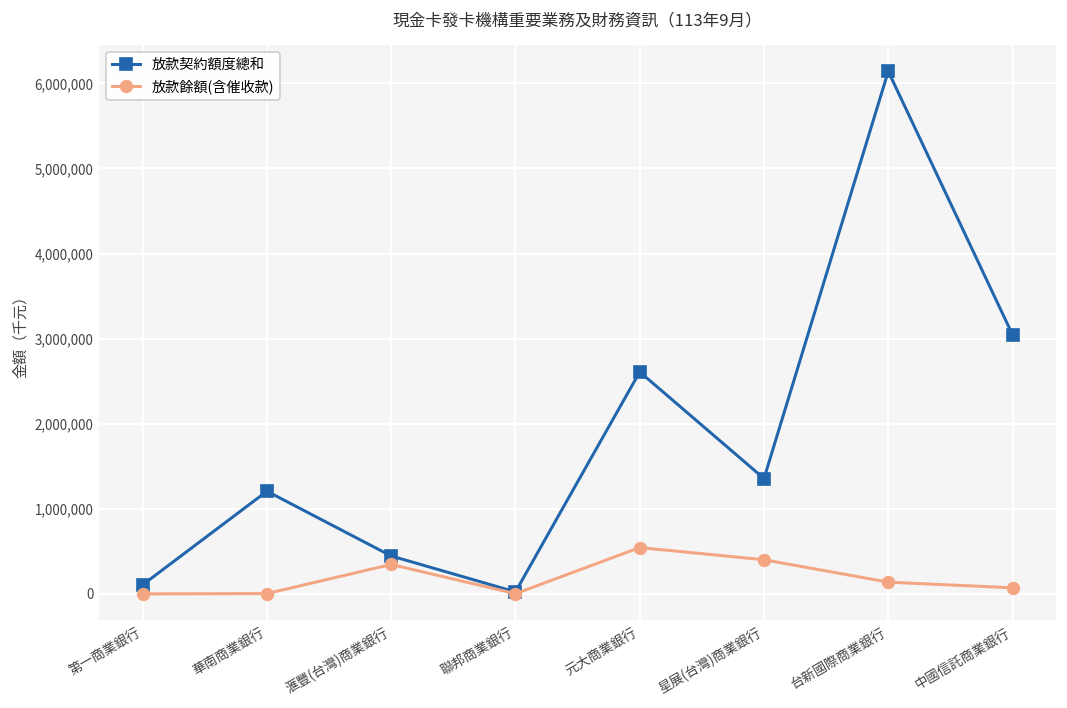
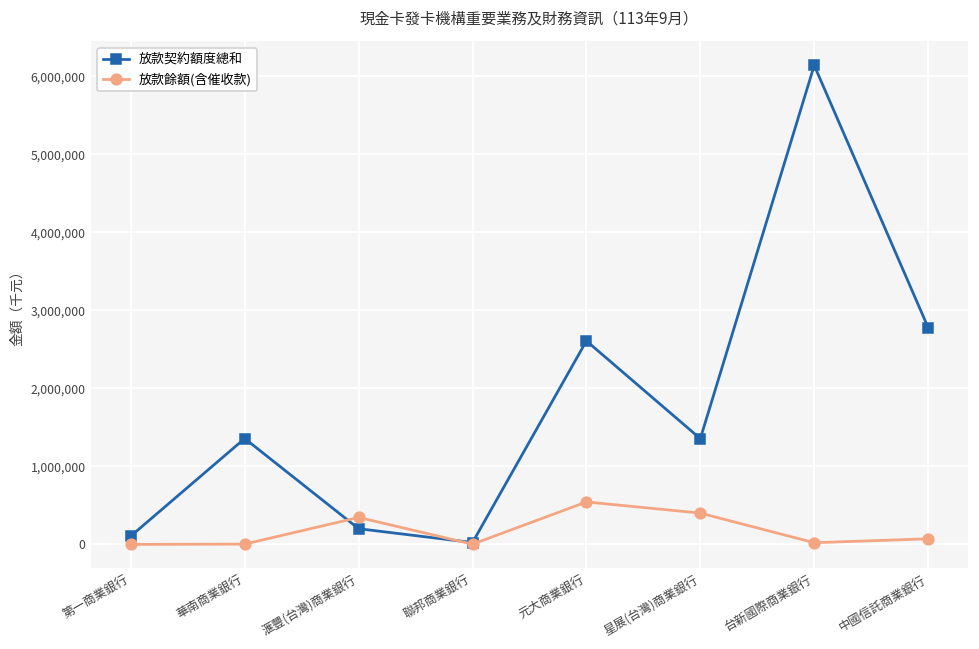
  {
    "放款契約額度總和": {
      "第一商業銀行": "100,000",
-     "華南商業銀行": "1,200,000",
-     "滙豐(台灣)商業銀行": "400,000",
+     "華南商業銀行": "1,400,000",
+     "滙豐(台灣)商業銀行": "200,000",
      "元大商業銀行": "2,600,000",
      "星展(台灣)商業銀行": "1,400,000",
      "台新國際商業銀行": "6,100,000",
-     "中國信託商業銀行": "3,000,000"
+     "中國信託商業銀行": "2,800,000"
    },
    "放款餘額(含催收款)": {
      "第一商業銀行": "0",
      "華南商業銀行": "0",
      "滙豐(台灣)商業銀行": "300,000",
      "元大商業銀行": "500,000",
      "星展(台灣)商業銀行": "400,000",
-     "台新國際商業銀行": "100,000",
+     "台新國際商業銀行": "0",
      "中國信託商業銀行": "100,000"
    }
  }
